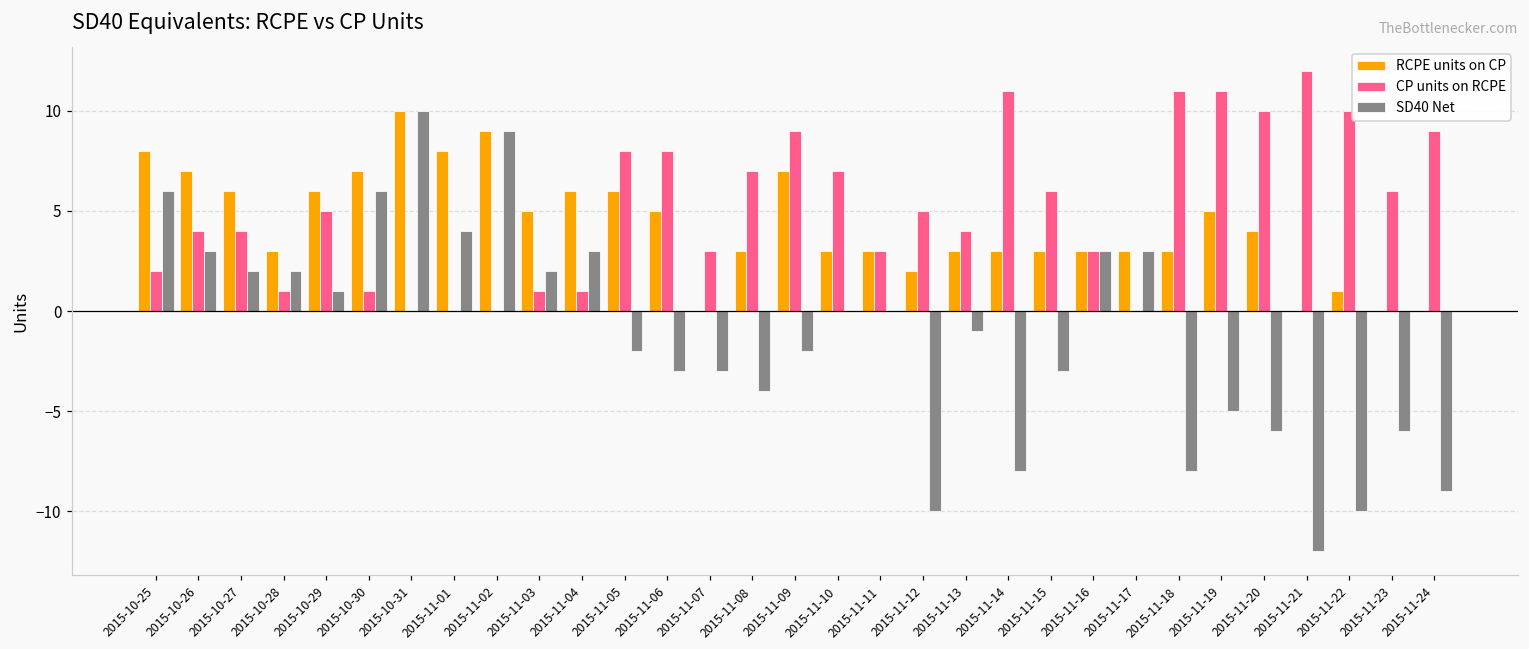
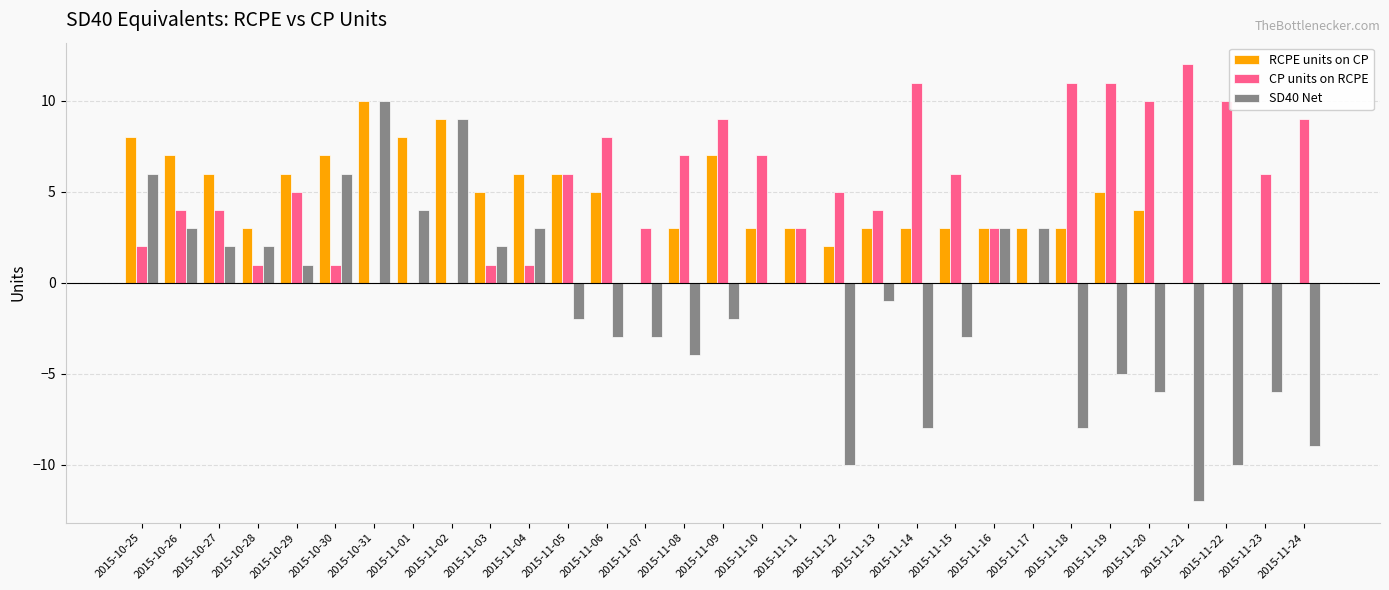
  {
    "RCPE units on CP": {
      "2015-10-25": 8,
      "2015-10-26": 7,
      "2015-10-27": 6,
      "2015-10-28": 3,
      "2015-10-29": 6,
      "2015-10-30": 7,
      "2015-10-31": 10,
      "2015-11-01": 8,
      "2015-11-02": 9,
      "2015-11-03": 5,
      "2015-11-04": 6,
      "2015-11-05": 6,
      "2015-11-06": 5,
      "2015-11-07": 0,
      "2015-11-08": 3,
      "2015-11-09": 7,
      "2015-11-10": 3,
      "2015-11-11": 3,
      "2015-11-12": 2,
      "2015-11-13": 3,
      "2015-11-14": 3,
      "2015-11-15": 3,
      "2015-11-16": 3,
      "2015-11-17": 3,
      "2015-11-18": 3,
      "2015-11-19": 5,
      "2015-11-20": 4,
      "2015-11-21": 0,
-     "2015-11-22": 1,
+     "2015-11-22": 0,
      "2015-11-23": 0,
      "2015-11-24": 0
    },
    "CP units on RCPE": {
      "2015-10-25": 2,
      "2015-10-26": 4,
      "2015-10-27": 4,
      "2015-10-28": 1,
      "2015-10-29": 5,
      "2015-10-30": 1,
      "2015-10-31": 0,
      "2015-11-01": 0,
      "2015-11-02": 0,
      "2015-11-03": 1,
      "2015-11-04": 1,
-     "2015-11-05": 8,
+     "2015-11-05": 6,
      "2015-11-06": 8,
      "2015-11-07": 3,
      "2015-11-08": 7,
      "2015-11-09": 9,
      "2015-11-10": 7,
      "2015-11-11": 3,
      "2015-11-12": 5,
      "2015-11-13": 4,
      "2015-11-14": 11,
      "2015-11-15": 6,
      "2015-11-16": 3,
      "2015-11-17": 0,
      "2015-11-18": 11,
      "2015-11-19": 11,
      "2015-11-20": 10,
      "2015-11-21": 12,
      "2015-11-22": 10,
      "2015-11-23": 6,
      "2015-11-24": 9
    },
    "SD40 Net": {
      "2015-10-25": 6,
      "2015-10-26": 3,
      "2015-10-27": 2,
      "2015-10-28": 2,
      "2015-10-29": 1,
      "2015-10-30": 6,
      "2015-10-31": 10,
      "2015-11-01": 4,
      "2015-11-02": 9,
      "2015-11-03": 2,
      "2015-11-04": 3,
      "2015-11-05": -2,
      "2015-11-06": -3,
      "2015-11-07": -3,
      "2015-11-08": -4,
      "2015-11-09": -2,
      "2015-11-10": 0,
      "2015-11-11": 0,
      "2015-11-12": -10,
      "2015-11-13": -1,
      "2015-11-14": -8,
      "2015-11-15": -3,
      "2015-11-16": 3,
      "2015-11-17": 3,
      "2015-11-18": -8,
      "2015-11-19": -5,
      "2015-11-20": -6,
      "2015-11-21": -12,
      "2015-11-22": -10,
      "2015-11-23": -6,
      "2015-11-24": -9
    }
  }
